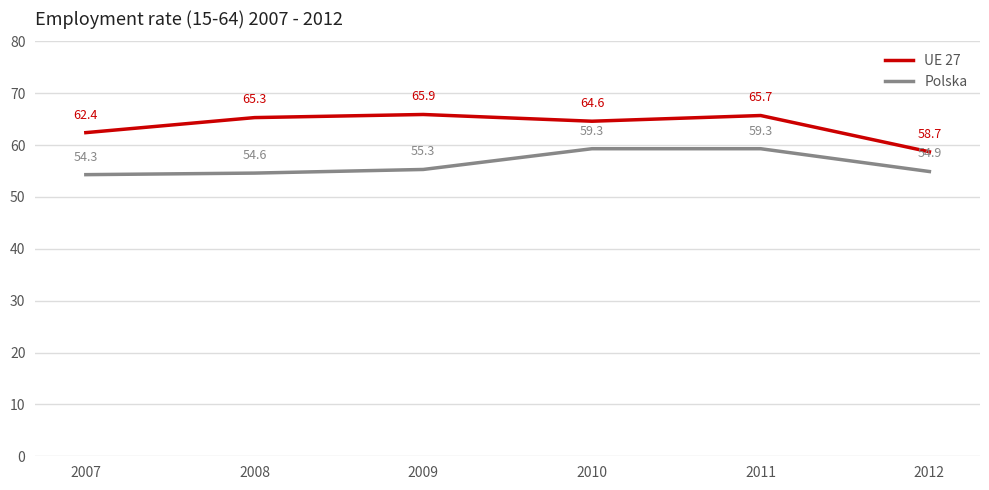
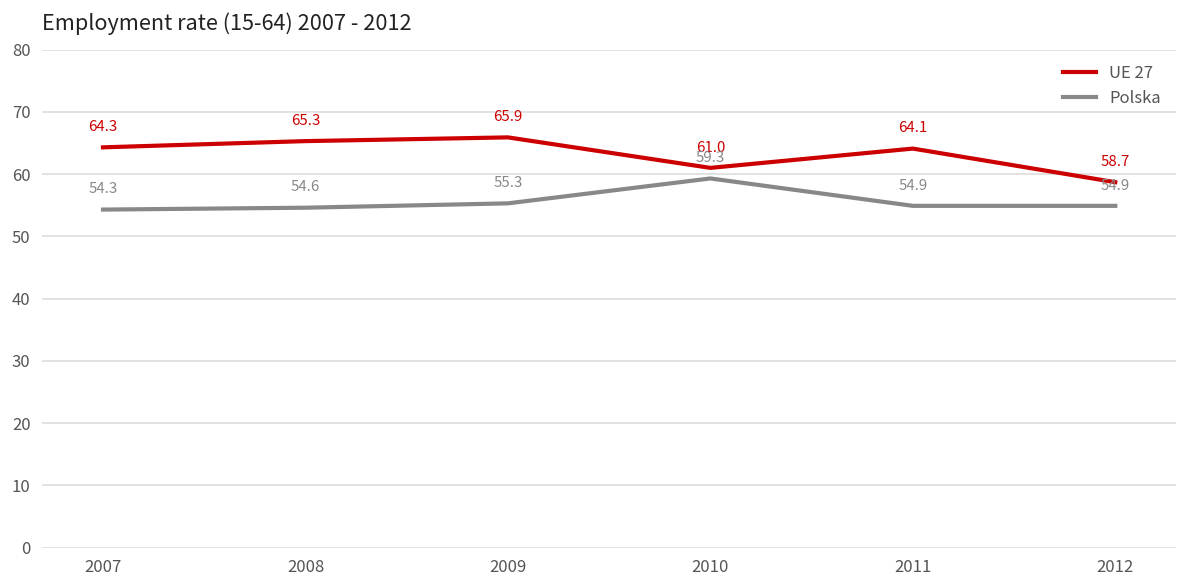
  {
    "UE 27": {
-     "2007": 62.4,
+     "2007": 64.3,
      "2008": 65.3,
      "2009": 65.9,
-     "2010": 64.6,
-     "2011": 65.7,
+     "2010": 61.0,
+     "2011": 64.1,
      "2012": 58.7
    },
    "Polska": {
      "2007": 54.3,
      "2008": 54.6,
      "2009": 55.3,
-     "2011": 59.3
+     "2011": 54.9
    }
  }
